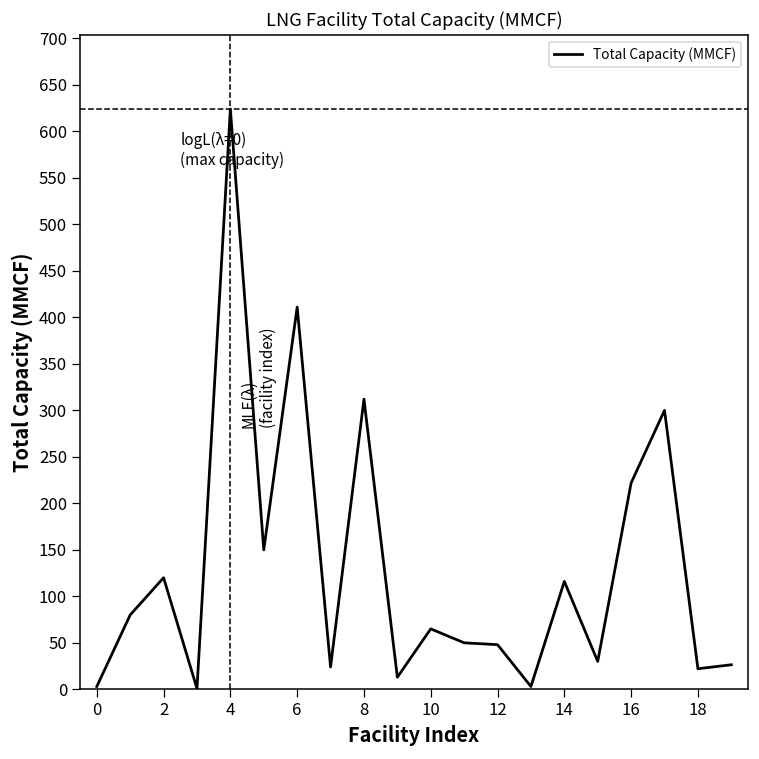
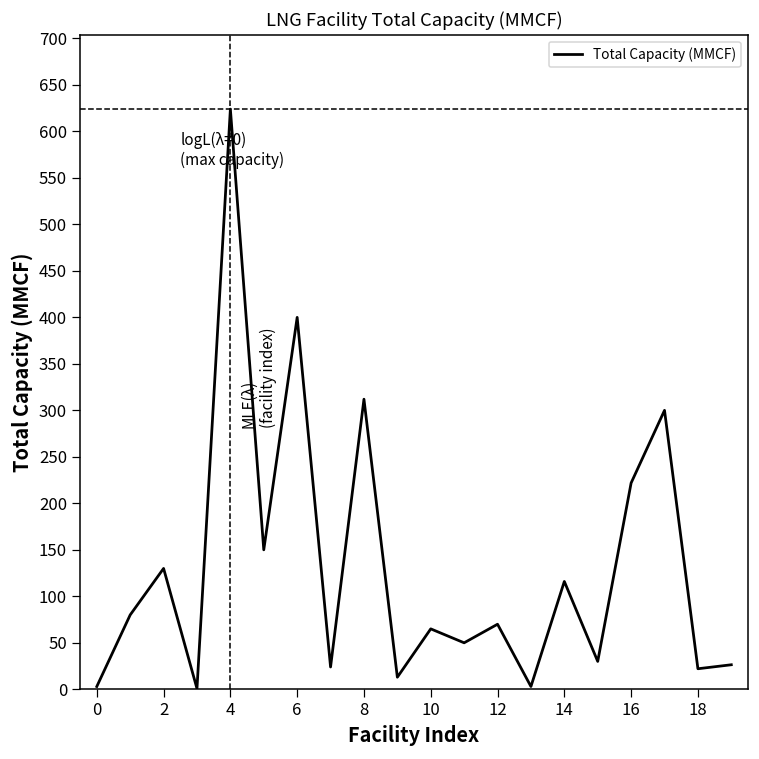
  {
    "0": 0,
-   "2": 120,
-   "6": 410,
+   "2": 130,
+   "6": 400,
    "8": 310,
    "10": 70,
-   "12": 50,
+   "12": 70,
    "14": 120,
    "16": 220,
    "18": 20
  }
